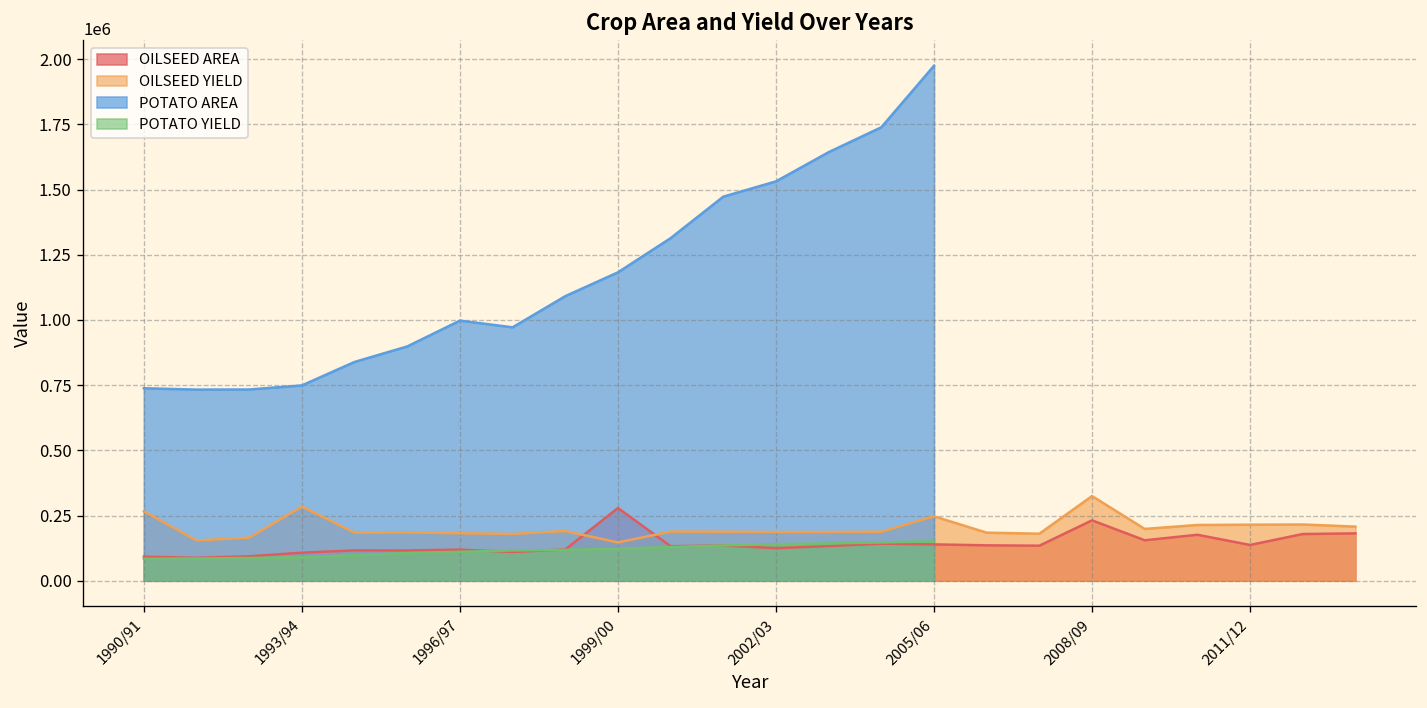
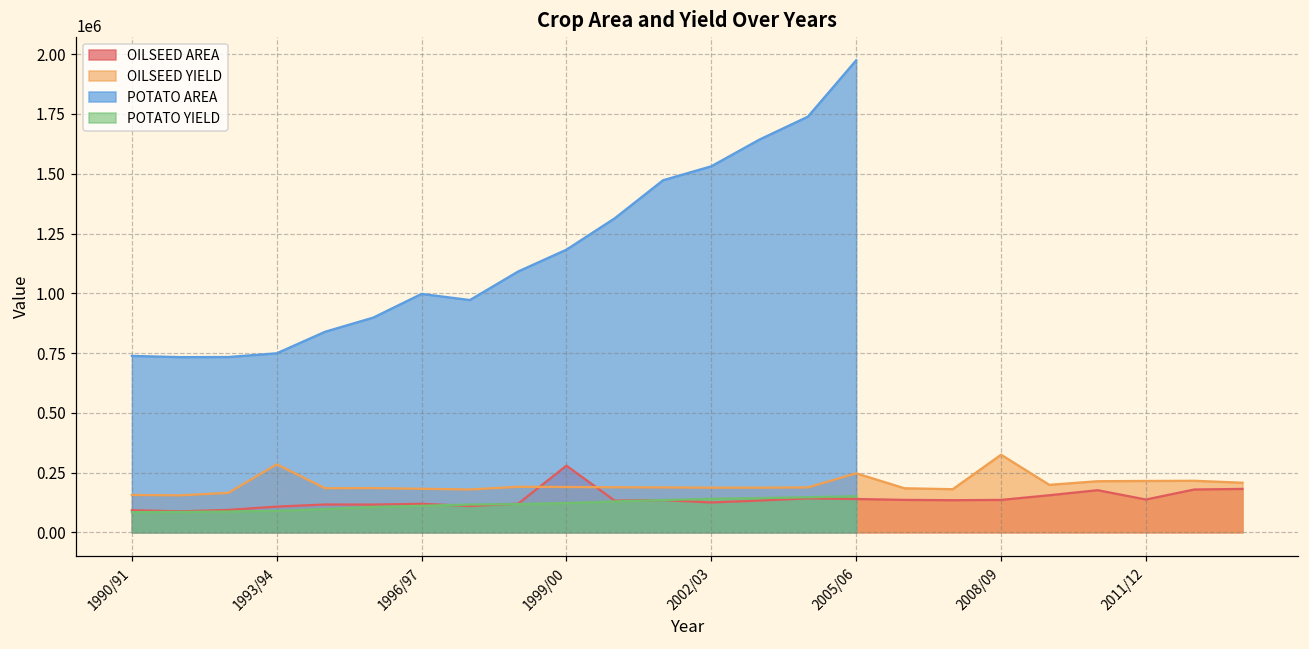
  {
    "OILSEED AREA": {
      "1993/94": 110000,
      "1999/00": 280000,
      "2002/03": 120000,
      "2005/06": 140000,
-     "2008/09": 230000,
+     "2008/09": 140000,
      "2011/12": 140000
    },
    "OILSEED YIELD": {
-     "1990/91": 270000,
+     "1990/91": 160000,
      "1993/94": 280000,
      "1996/97": 180000,
-     "1999/00": 150000,
+     "1999/00": 190000,
      "2002/03": 190000,
      "2005/06": 250000,
      "2008/09": 320000,
      "2011/12": 210000
    },
    "POTATO AREA": {
      "1990/91": 740000,
      "1993/94": 750000,
      "1996/97": 1000000,
      "1999/00": 1180000,
      "2002/03": 1530000,
      "2005/06": 1970000
    },
    "POTATO YIELD": {
      "1993/94": 90000,
      "1999/00": 120000,
      "2002/03": 140000,
      "2005/06": 150000
    }
  }
